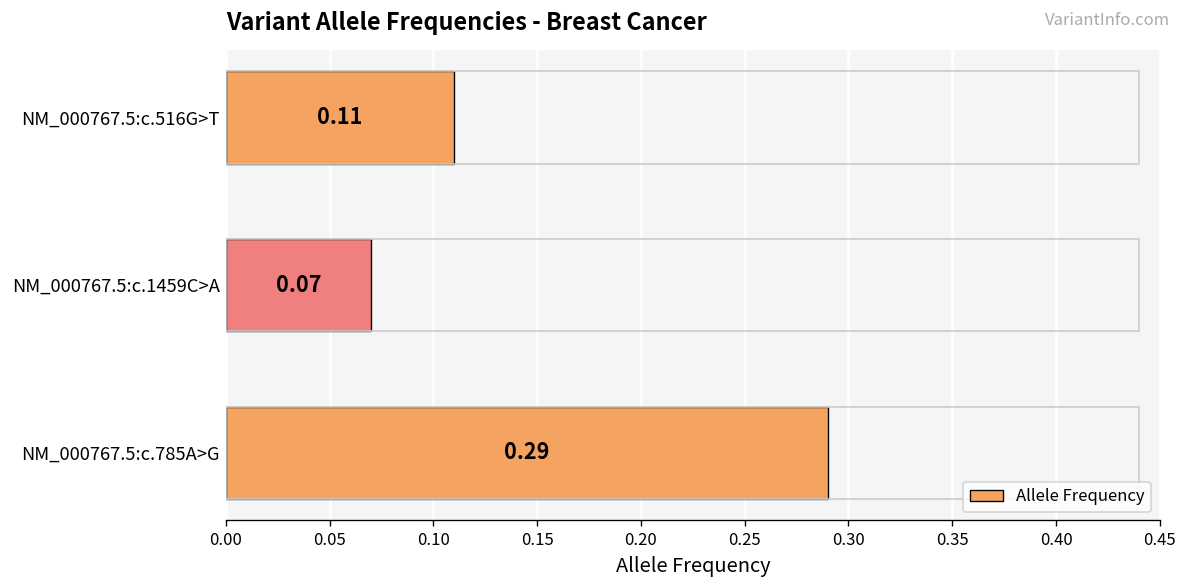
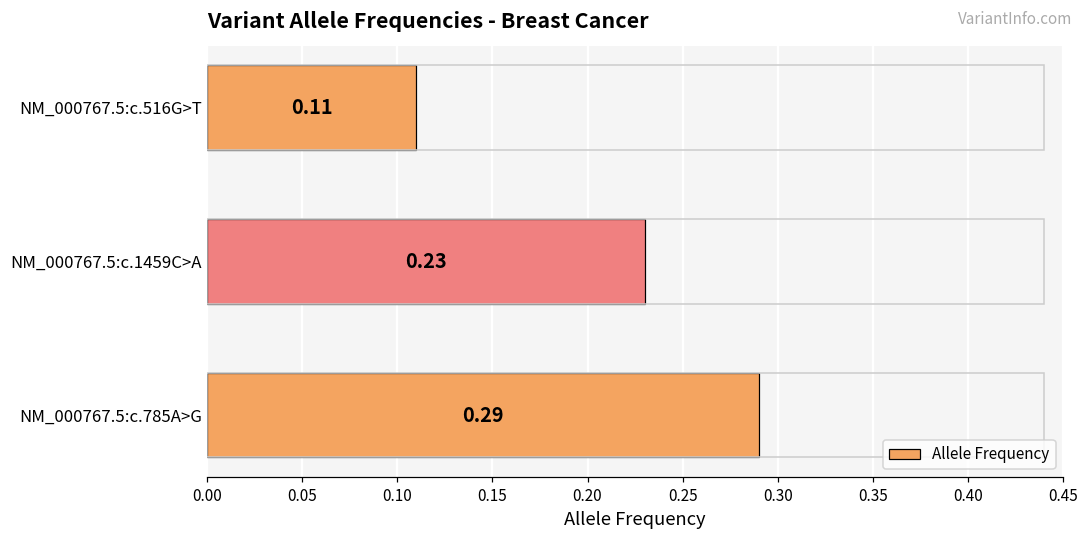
  {
    "NM_000767.5:c.516G>T": 0.11,
-   "NM_000767.5:c.1459C>A": 0.07,
+   "NM_000767.5:c.1459C>A": 0.23,
    "NM_000767.5:c.785A>G": 0.29
  }
